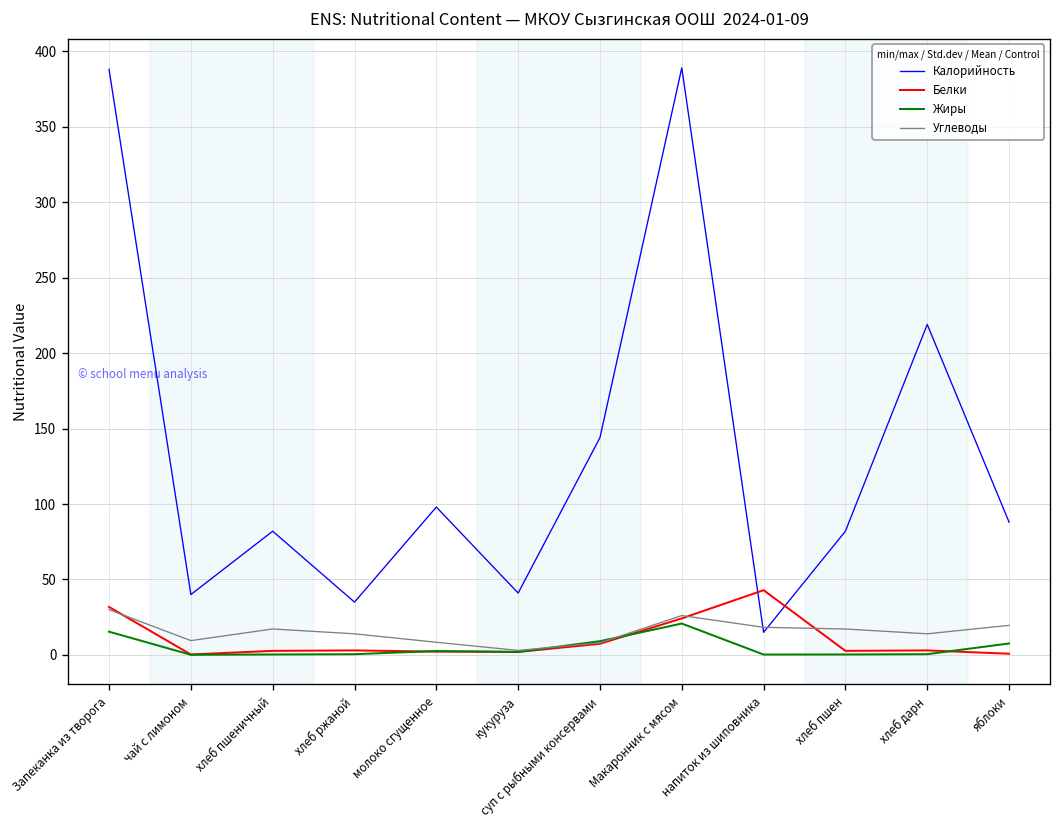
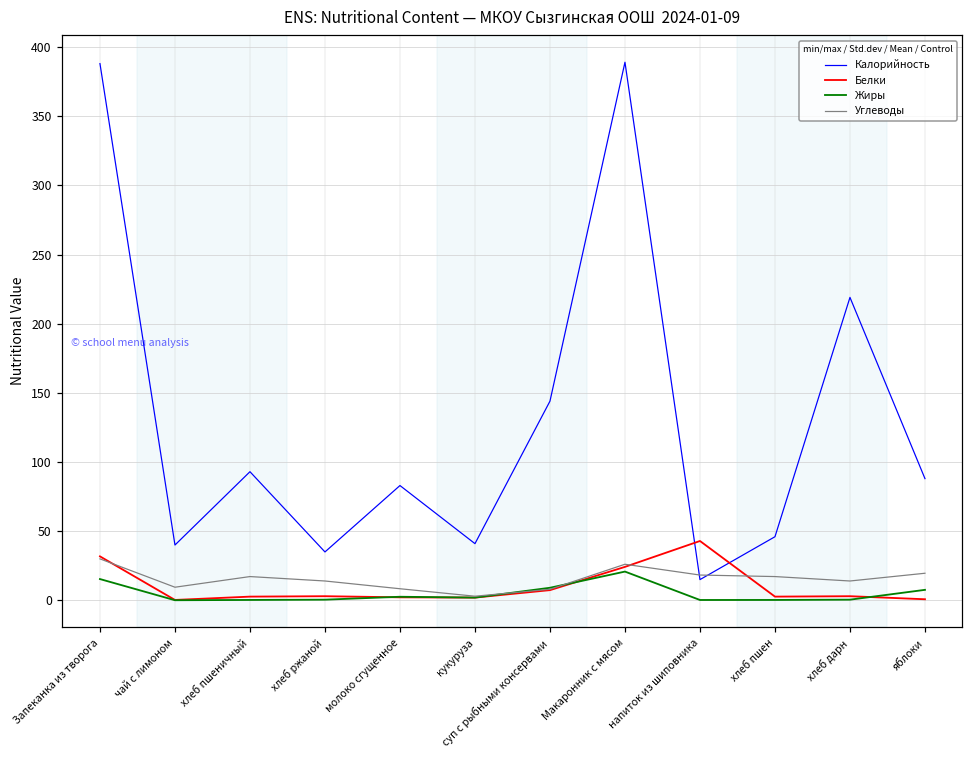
  {
    "Калорийность": {
      "Запеканка из творога": 388,
      "чай с лимоном": 40,
-     "хлеб пшеничный": 82,
+     "хлеб пшеничный": 93,
      "хлеб ржаной": 35,
-     "молоко сгущенное": 98,
+     "молоко сгущенное": 83,
      "кукуруза": 41,
      "суп с рыбными консервами": 144,
      "Макаронник с мясом": 389,
      "напиток из шиповника": 15,
-     "хлеб пшен": 82,
+     "хлеб пшен": 46,
      "хлеб дарн": 219,
      "яблоки": 88
    },
    "Белки": {
      "хлеб пшеничный": 3,
      "хлеб ржаной": 3,
      "напиток из шиповника": 43,
      "хлеб пшен": 3,
      "хлеб дарн": 3,
      "яблоки": 1
    },
    "Жиры": {
      "Запеканка из творога": 15,
      "хлеб пшеничный": 0,
      "хлеб ржаной": 1,
      "Макаронник с мясом": 21,
      "напиток из шиповника": 0,
      "хлеб пшен": 0,
      "хлеб дарн": 1,
      "яблоки": 8
    },
    "Углеводы": {
      "чай с лимоном": 10,
      "хлеб пшеничный": 17,
      "хлеб ржаной": 14,
      "молоко сгущенное": 8,
      "напиток из шиповника": 18,
      "хлеб пшен": 17,
      "хлеб дарн": 14,
      "яблоки": 20
    }
  }
